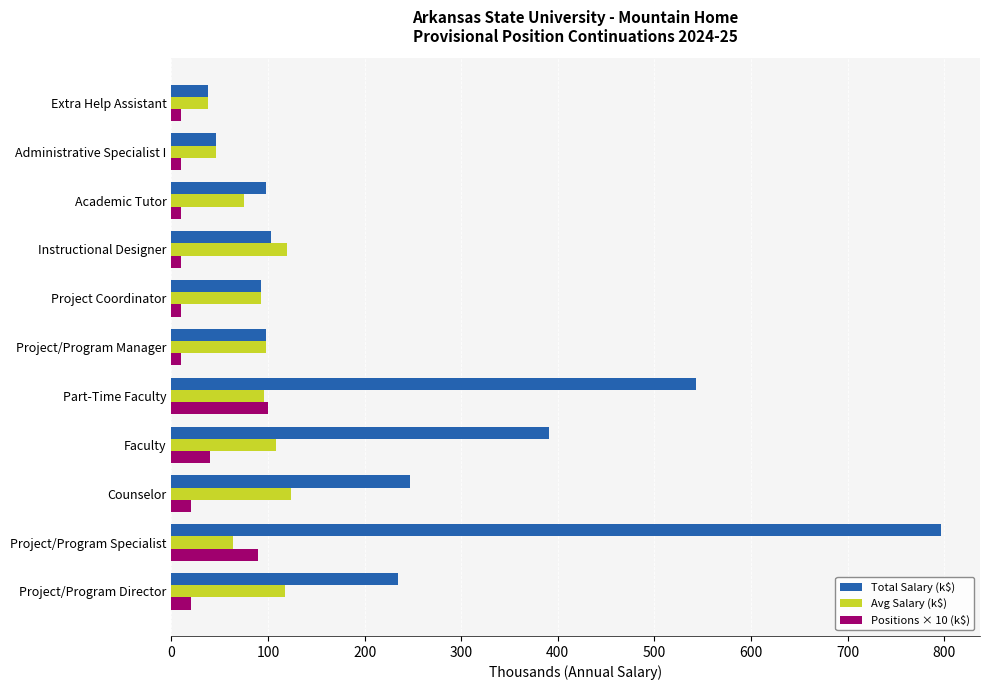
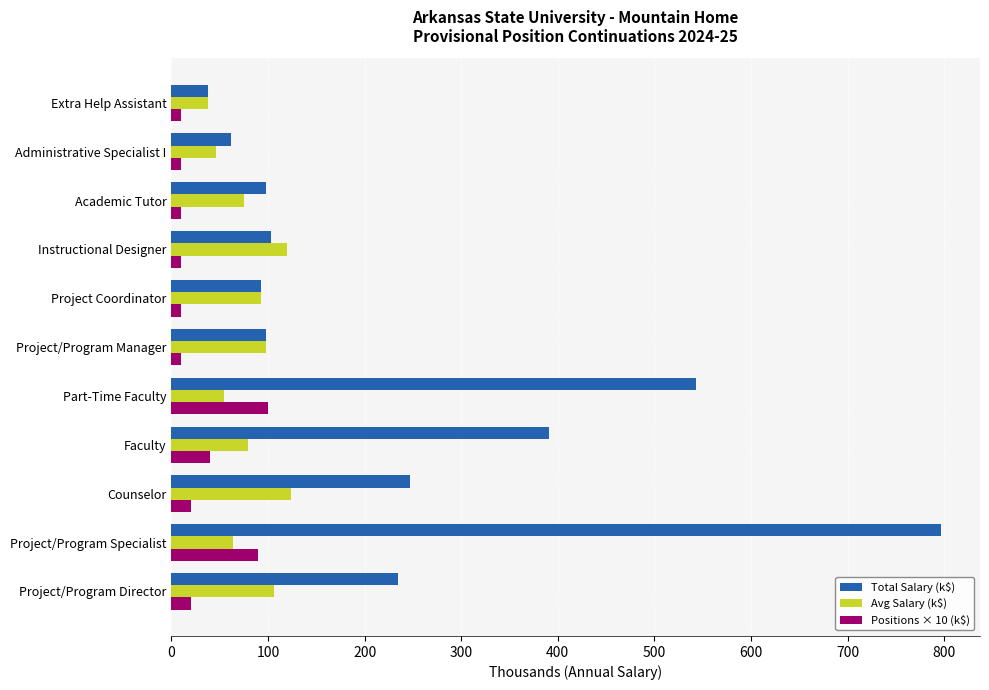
  {
    "Total Salary (k$)": {
      "Extra Help Assistant": 40,
-     "Administrative Specialist I": 50,
+     "Administrative Specialist I": 60,
      "Academic Tutor": 100,
      "Instructional Designer": 100,
      "Project Coordinator": 90,
      "Project/Program Manager": 100,
      "Part-Time Faculty": 540,
      "Faculty": 390,
      "Counselor": 250,
      "Project/Program Specialist": 800,
      "Project/Program Director": 230
    },
    "Avg Salary (k$)": {
      "Extra Help Assistant": 40,
      "Administrative Specialist I": 50,
      "Academic Tutor": 70,
      "Instructional Designer": 120,
      "Project Coordinator": 90,
      "Project/Program Manager": 100,
-     "Part-Time Faculty": 100,
-     "Faculty": 110,
+     "Part-Time Faculty": 50,
+     "Faculty": 80,
      "Counselor": 120,
      "Project/Program Specialist": 60,
-     "Project/Program Director": 120
+     "Project/Program Director": 110
    },
    "Positions × 10 (k$)": {
      "Extra Help Assistant": 10,
      "Administrative Specialist I": 10,
      "Academic Tutor": 10,
      "Instructional Designer": 10,
      "Project Coordinator": 10,
      "Project/Program Manager": 10,
      "Part-Time Faculty": 100,
      "Faculty": 40,
      "Counselor": 20,
      "Project/Program Specialist": 90,
      "Project/Program Director": 20
    }
  }
